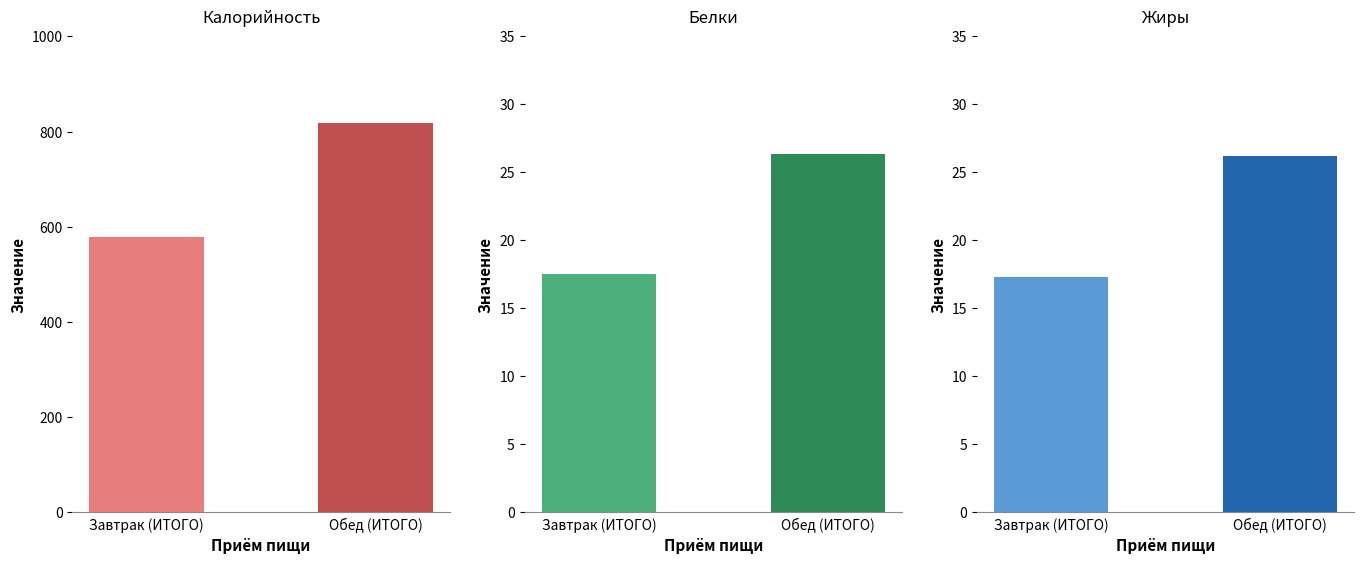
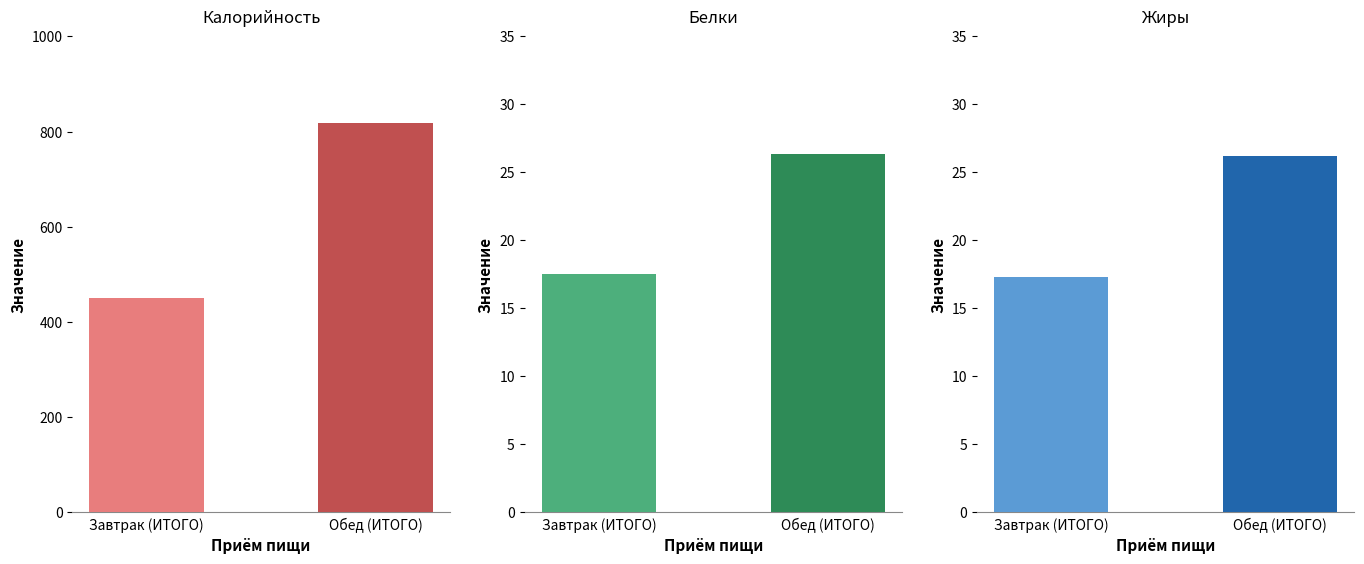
  {
    "Калорийность": {
-     "Завтрак (ИТОГО)": 580,
+     "Завтрак (ИТОГО)": 450,
      "Обед (ИТОГО)": 820
    },
    "Белки": {
      "Завтрак (ИТОГО)": 17.5,
      "Обед (ИТОГО)": 26.3
    },
    "Жиры": {
      "Завтрак (ИТОГО)": 17.3,
      "Обед (ИТОГО)": 26.2
    }
  }
